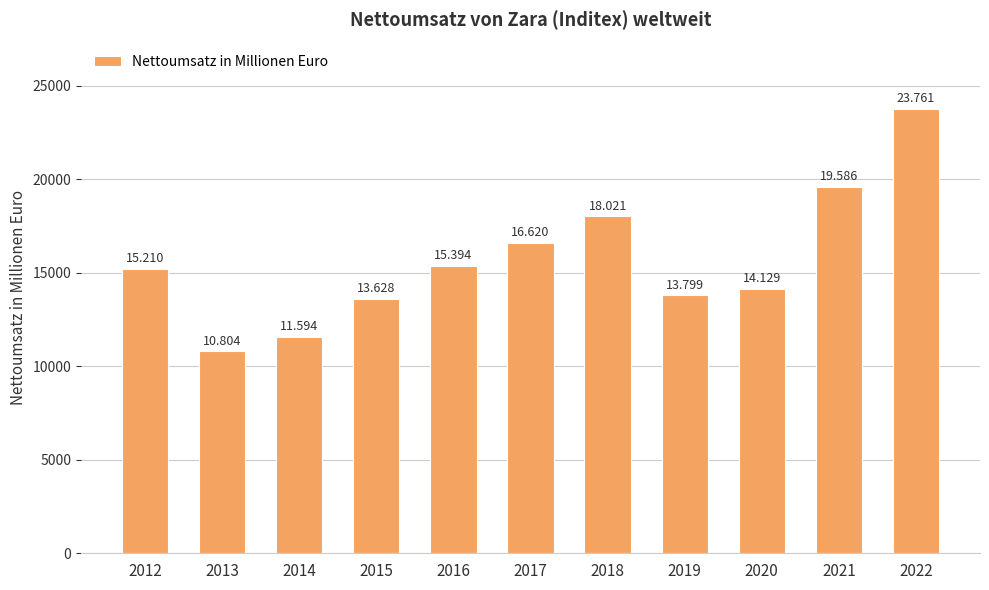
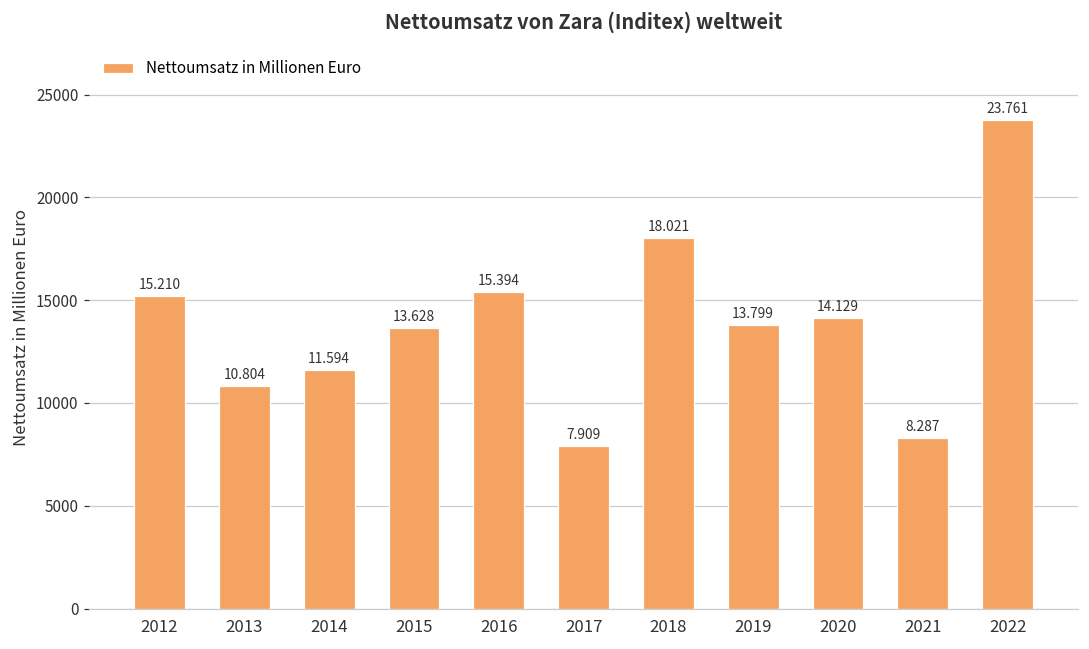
  {
-   "2017": 16.620,
-   "2021": 19.586
+   "2017": 7.909,
+   "2021": 8.287
  }
